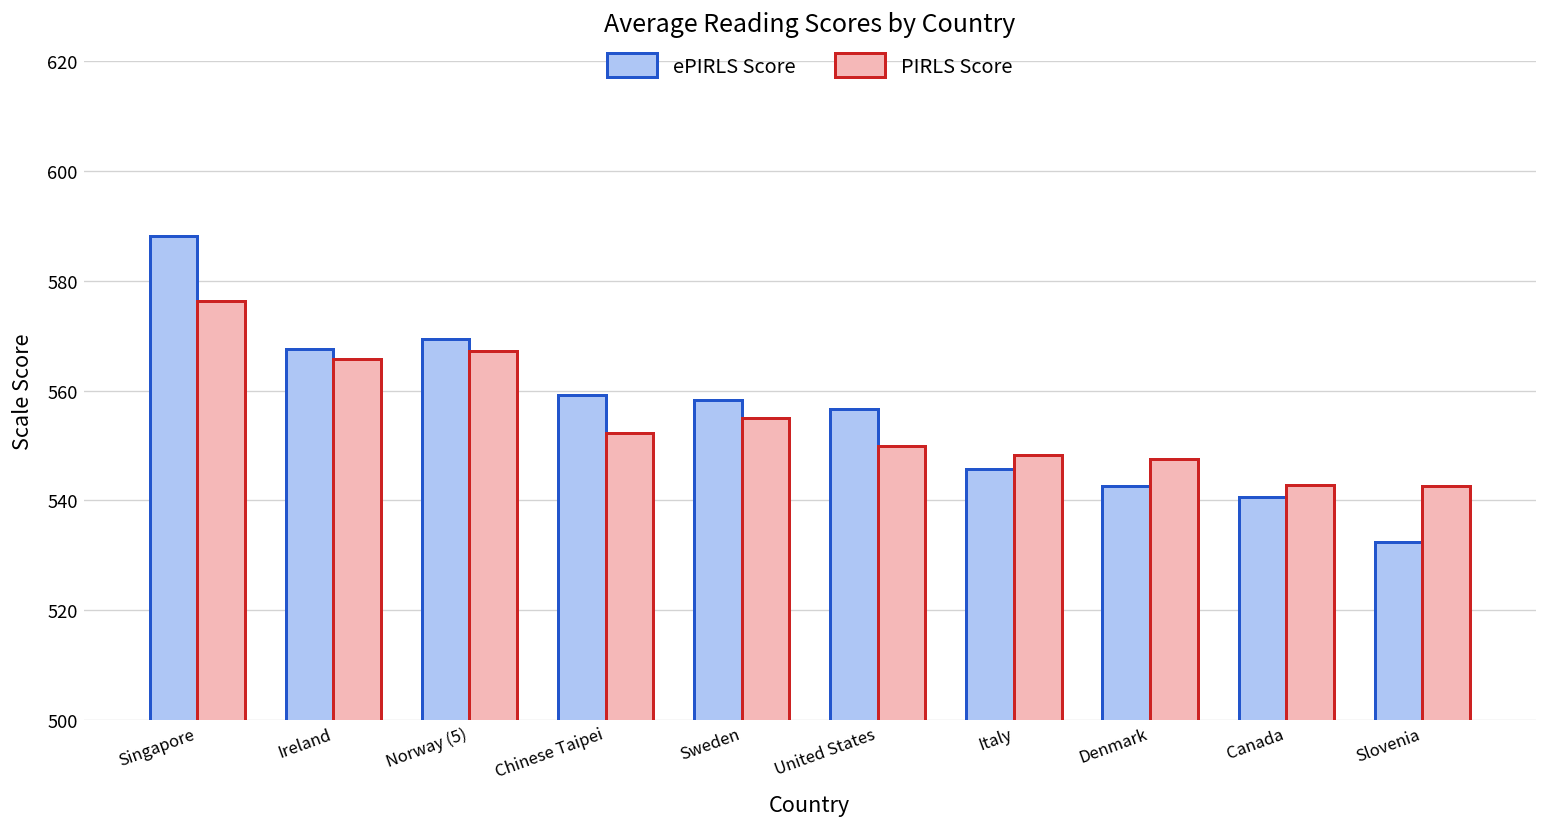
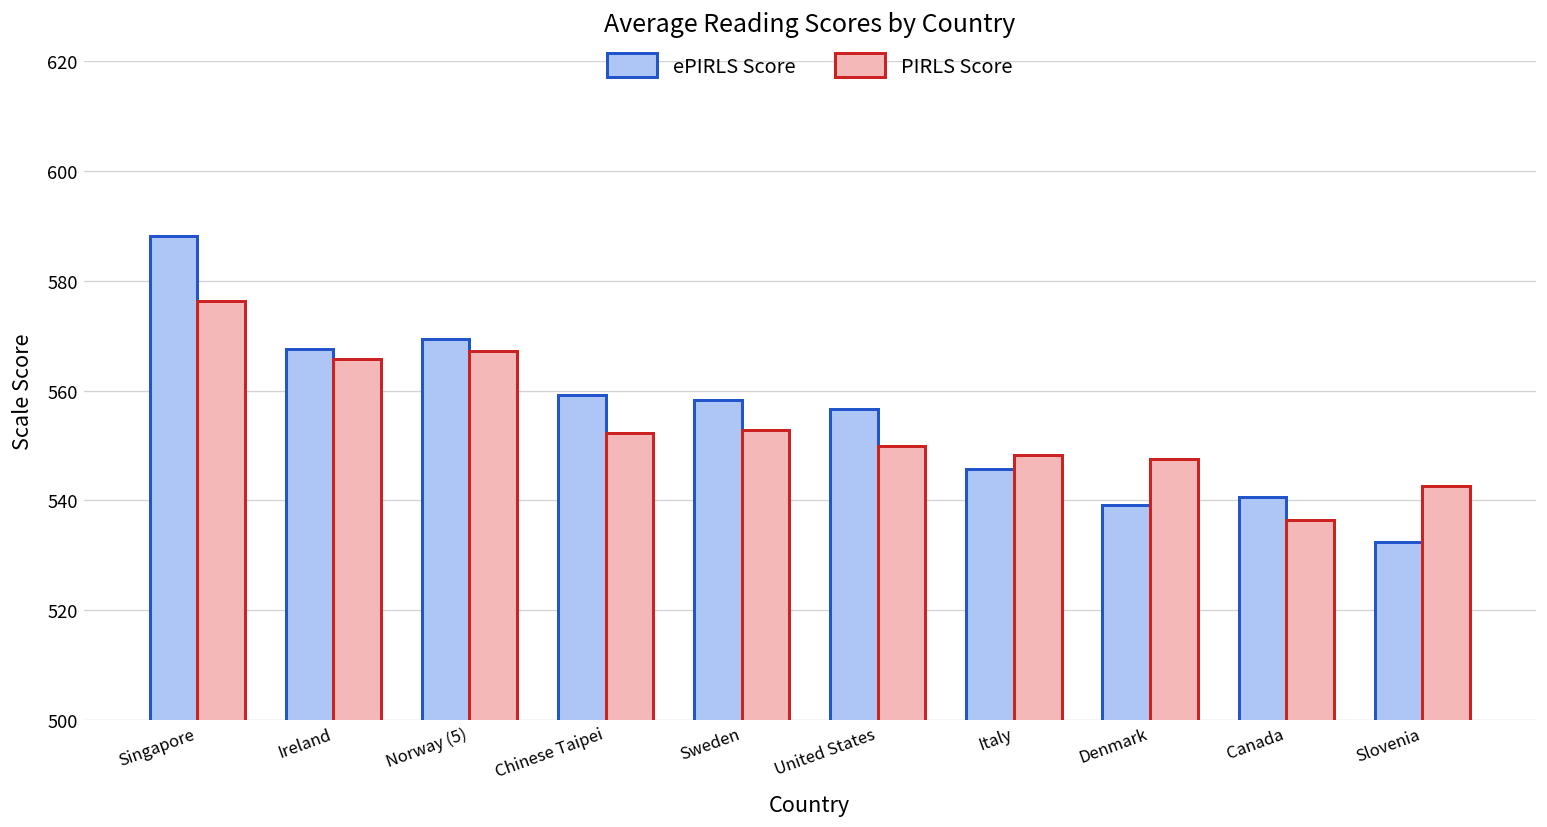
  {
    "ePIRLS Score": {
      "Singapore": 588,
      "Ireland": 568,
      "Norway (5)": 569,
      "Chinese Taipei": 559,
      "Sweden": 558,
      "United States": 557,
      "Italy": 546,
-     "Denmark": 543,
+     "Denmark": 539,
      "Canada": 541,
      "Slovenia": 532
    },
    "PIRLS Score": {
      "Singapore": 576,
      "Ireland": 566,
      "Norway (5)": 567,
      "Chinese Taipei": 552,
-     "Sweden": 555,
+     "Sweden": 553,
      "United States": 550,
      "Italy": 548,
      "Denmark": 548,
-     "Canada": 543,
+     "Canada": 536,
      "Slovenia": 543
    }
  }
